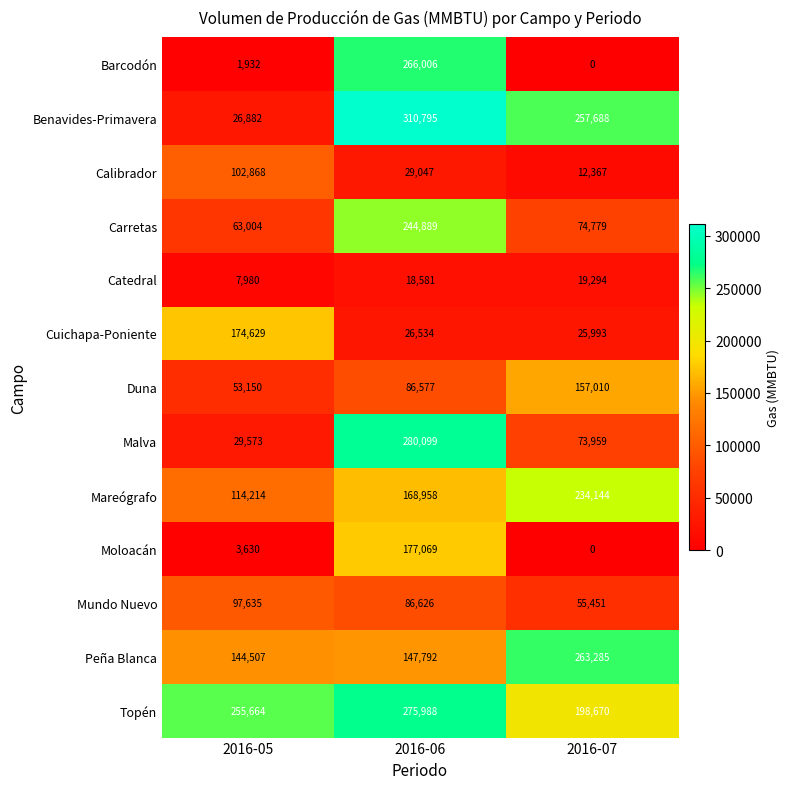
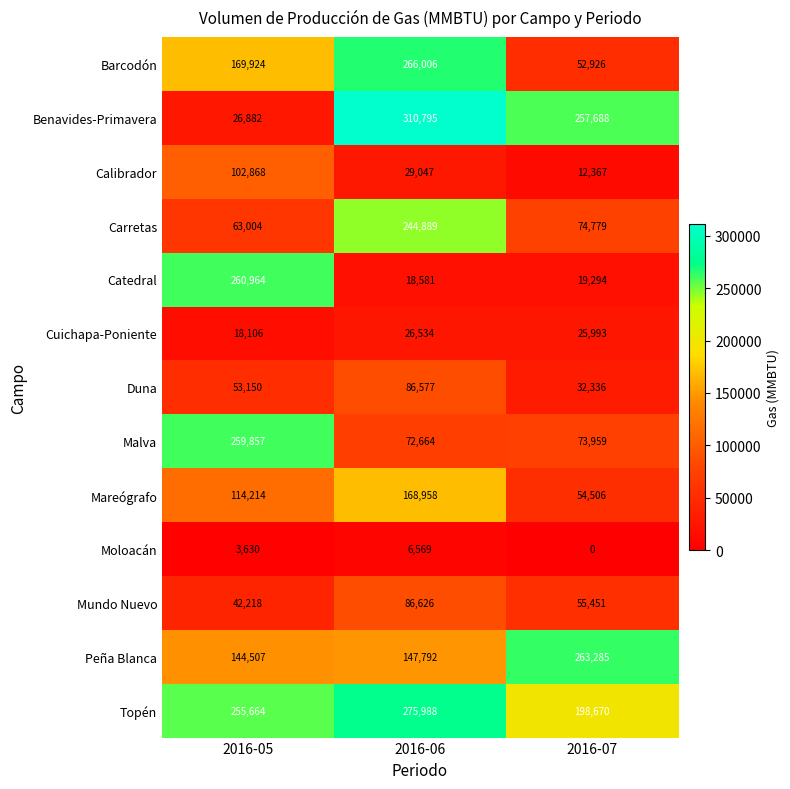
  {
    "Barcodón": {
-     "2016-05": "1,932",
+     "2016-05": "169,924",
      "2016-06": "266,006",
-     "2016-07": "0"
+     "2016-07": "52,926"
    },
    "Benavides-Primavera": {
      "2016-05": "26,882",
      "2016-06": "310,795",
      "2016-07": "257,688"
    },
    "Calibrador": {
      "2016-05": "102,868",
      "2016-06": "29,047",
      "2016-07": "12,367"
    },
    "Carretas": {
      "2016-05": "63,004",
      "2016-06": "244,889",
      "2016-07": "74,779"
    },
    "Catedral": {
-     "2016-05": "7,980",
+     "2016-05": "260,964",
      "2016-06": "18,581",
      "2016-07": "19,294"
    },
    "Cuichapa-Poniente": {
-     "2016-05": "174,629",
+     "2016-05": "18,106",
      "2016-06": "26,534",
      "2016-07": "25,993"
    },
    "Duna": {
      "2016-05": "53,150",
      "2016-06": "86,577",
-     "2016-07": "157,010"
+     "2016-07": "32,336"
    },
    "Malva": {
-     "2016-05": "29,573",
-     "2016-06": "280,099",
+     "2016-05": "259,857",
+     "2016-06": "72,664",
      "2016-07": "73,959"
    },
    "Mareógrafo": {
      "2016-05": "114,214",
      "2016-06": "168,958",
-     "2016-07": "234,144"
+     "2016-07": "54,506"
    },
    "Moloacán": {
      "2016-05": "3,630",
-     "2016-06": "177,069",
+     "2016-06": "6,569",
      "2016-07": "0"
    },
    "Mundo Nuevo": {
-     "2016-05": "97,635",
+     "2016-05": "42,218",
      "2016-06": "86,626",
      "2016-07": "55,451"
    },
    "Peña Blanca": {
      "2016-05": "144,507",
      "2016-06": "147,792",
      "2016-07": "263,285"
    },
    "Topén": {
      "2016-05": "255,664",
      "2016-06": "275,988",
      "2016-07": "198,670"
    }
  }
